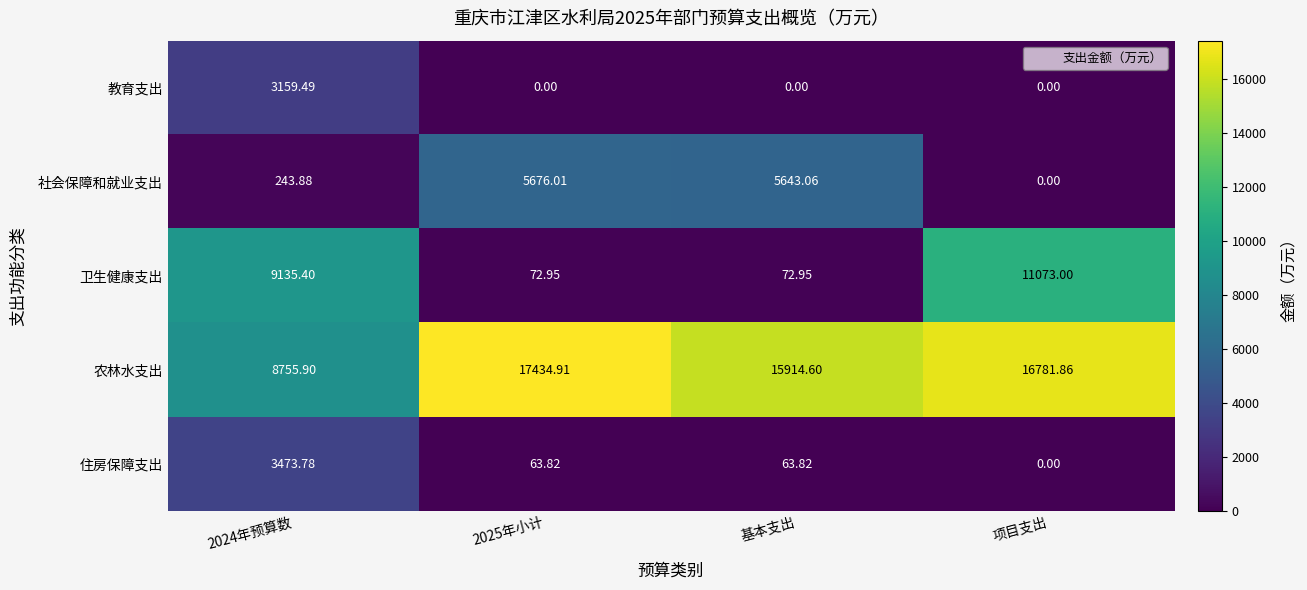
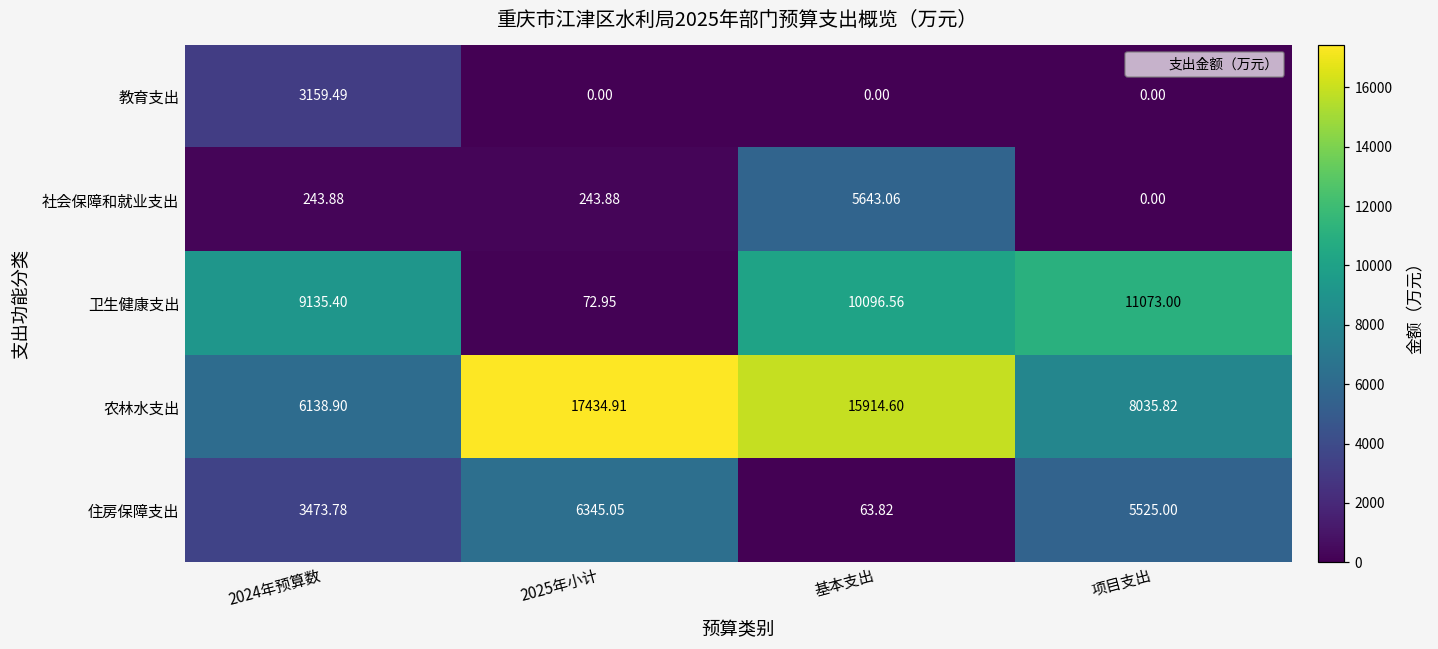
  {
    "教育支出": {
      "2024年预算数": 3159.49,
      "2025年小计": 0.00,
      "基本支出": 0.00,
      "项目支出": 0.00
    },
    "社会保障和就业支出": {
      "2024年预算数": 243.88,
-     "2025年小计": 5676.01,
+     "2025年小计": 243.88,
      "基本支出": 5643.06,
      "项目支出": 0.00
    },
    "卫生健康支出": {
      "2024年预算数": 9135.40,
      "2025年小计": 72.95,
-     "基本支出": 72.95,
+     "基本支出": 10096.56,
      "项目支出": 11073.00
    },
    "农林水支出": {
-     "2024年预算数": 8755.90,
+     "2024年预算数": 6138.90,
      "2025年小计": 17434.91,
      "基本支出": 15914.60,
-     "项目支出": 16781.86
+     "项目支出": 8035.82
    },
    "住房保障支出": {
      "2024年预算数": 3473.78,
-     "2025年小计": 63.82,
+     "2025年小计": 6345.05,
      "基本支出": 63.82,
-     "项目支出": 0.00
+     "项目支出": 5525.00
    }
  }
